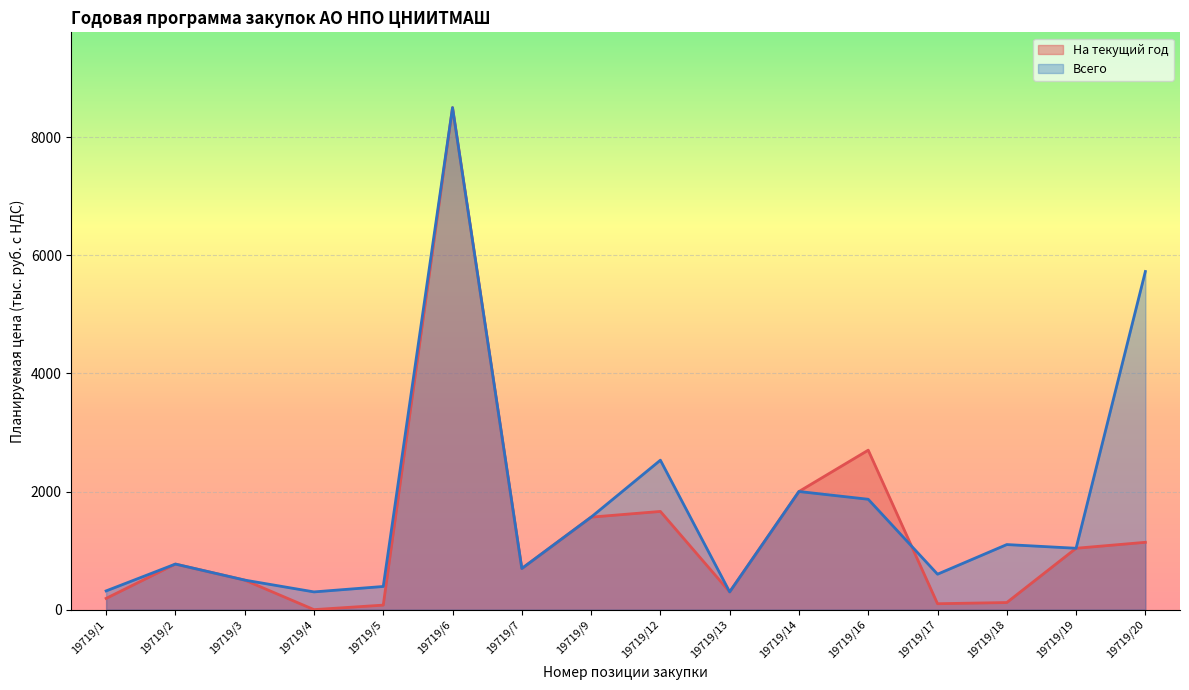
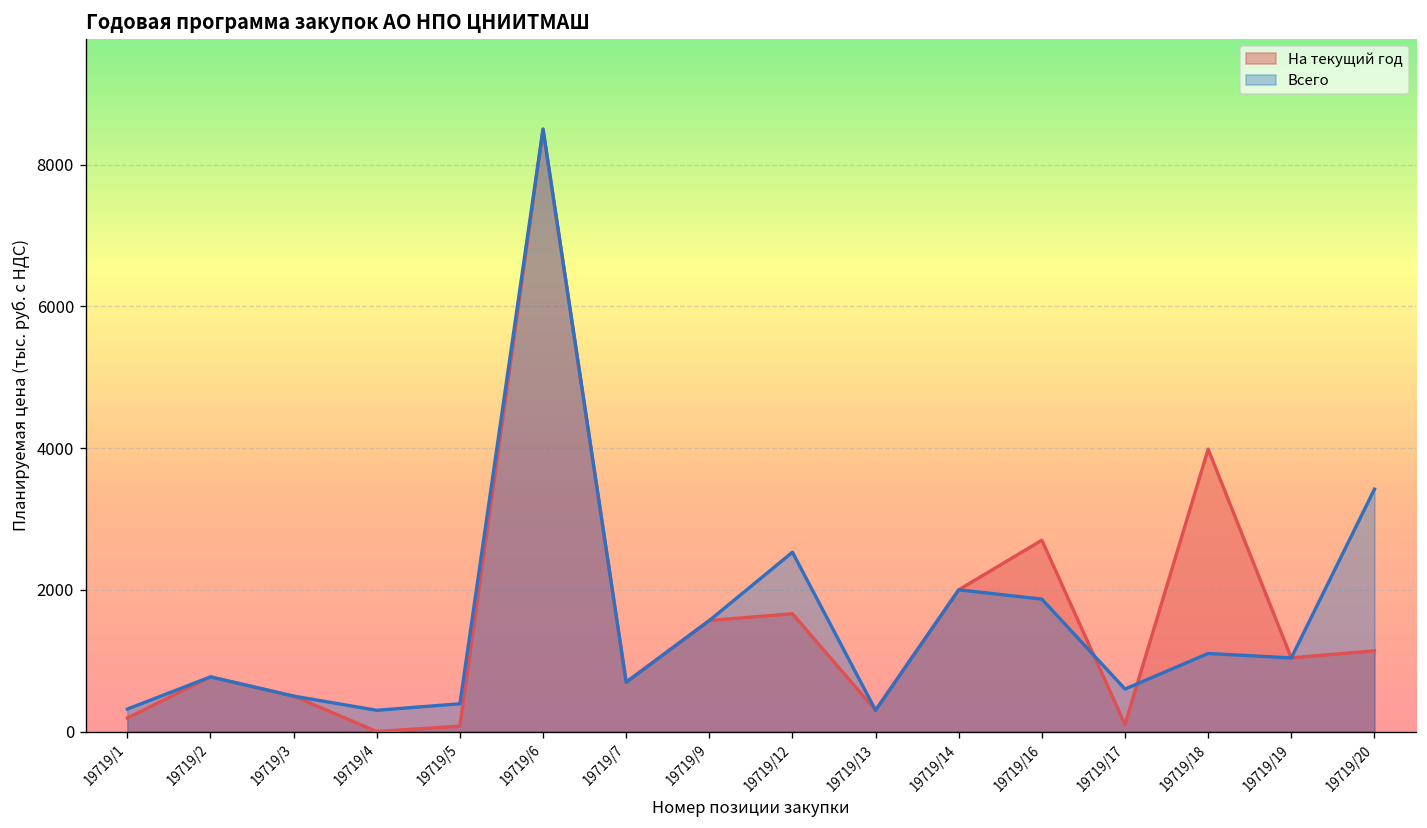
  {
    "На текущий год": {
      "19719/1": 200,
      "19719/4": 0,
      "19719/5": 100,
      "19719/12": 1700,
      "19719/16": 2700,
      "19719/17": 100,
-     "19719/18": 100,
+     "19719/18": 4000,
      "19719/20": 1100
    },
    "Всего": {
      "19719/1": 300,
      "19719/4": 300,
      "19719/5": 400,
      "19719/12": 2500,
      "19719/16": 1900,
      "19719/17": 600,
      "19719/18": 1100,
-     "19719/20": 5700
+     "19719/20": 3400
    }
  }
